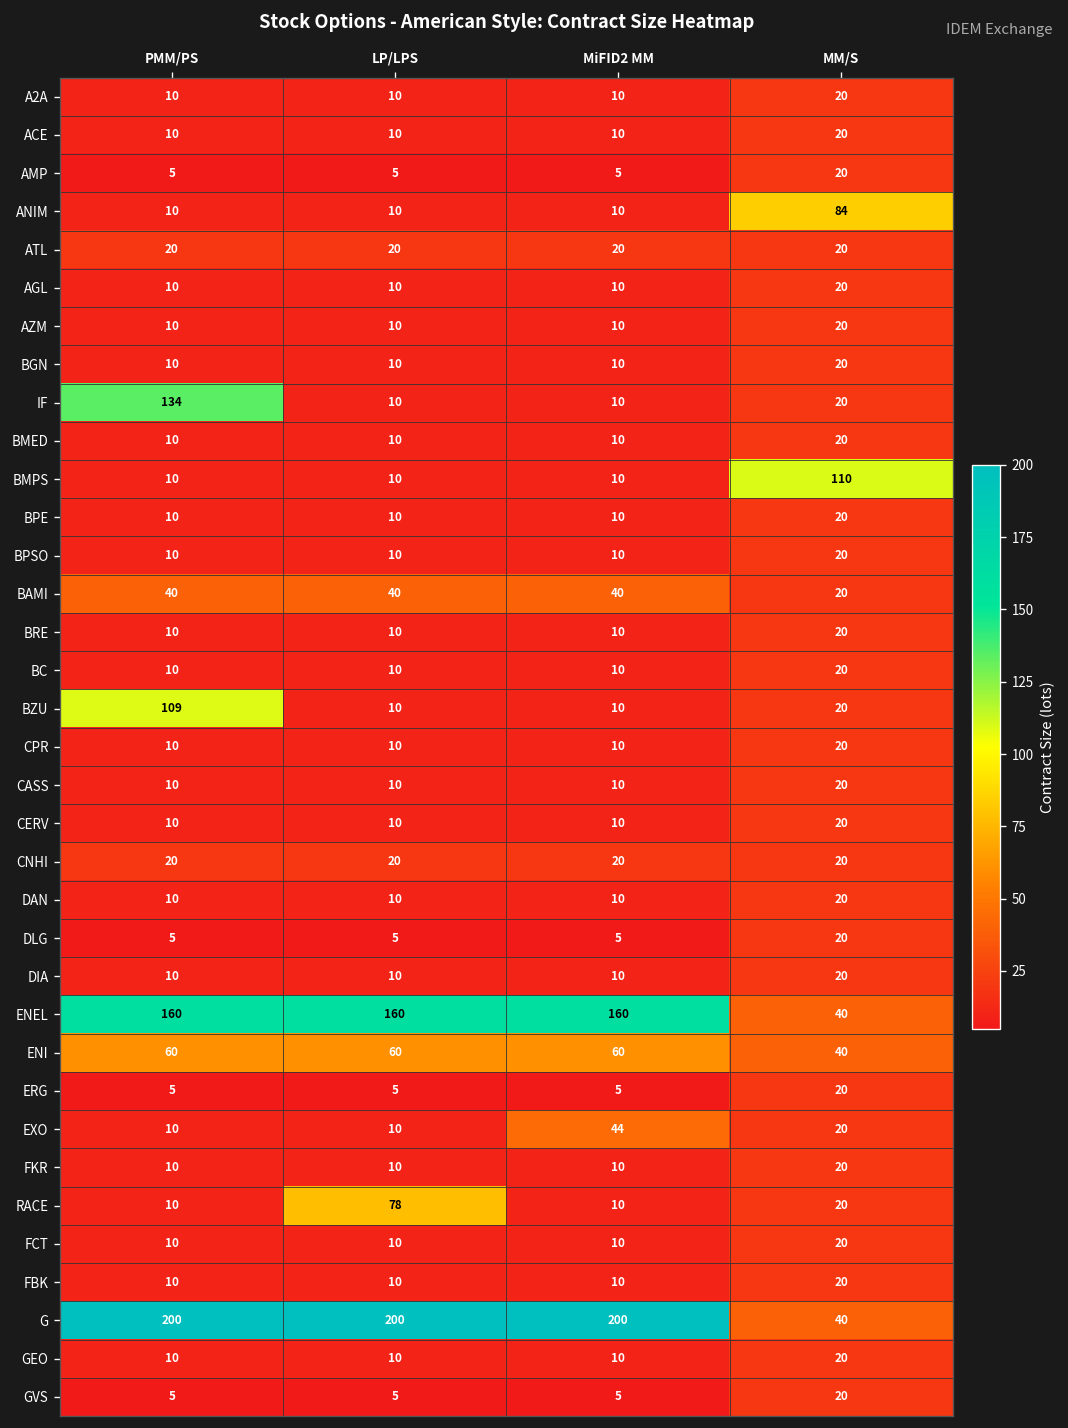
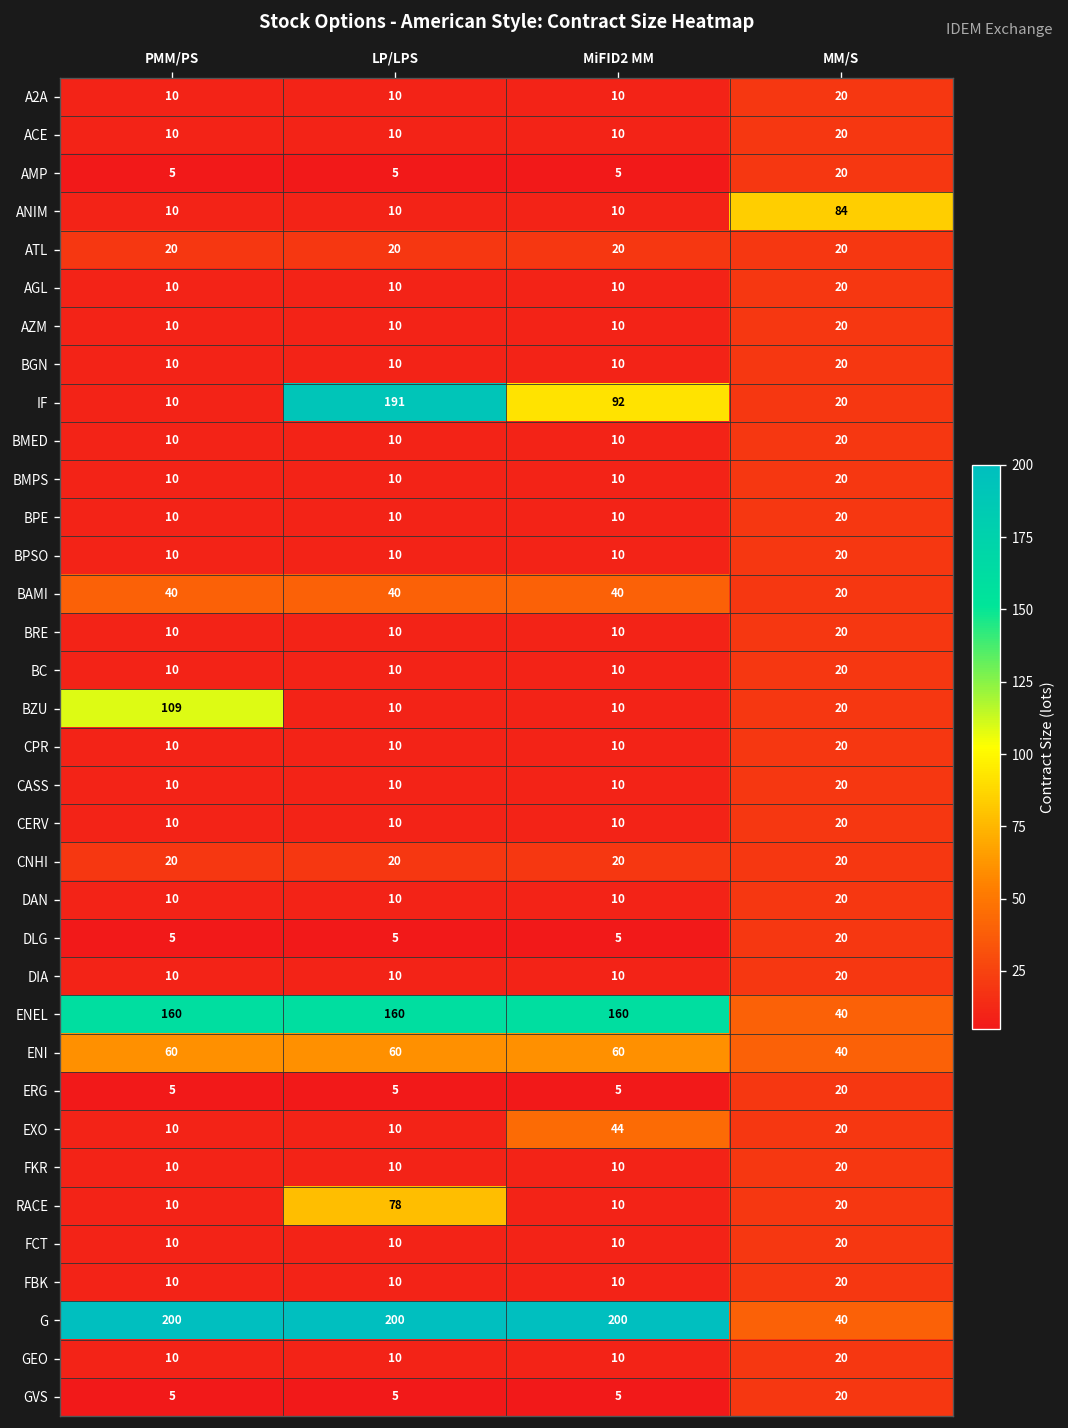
  {
    "A2A": {
      "PMM/PS": 10,
      "LP/LPS": 10,
      "MiFID2 MM": 10,
      "MM/S": 20
    },
    "ACE": {
      "PMM/PS": 10,
      "LP/LPS": 10,
      "MiFID2 MM": 10,
      "MM/S": 20
    },
    "AMP": {
      "PMM/PS": 5,
      "LP/LPS": 5,
      "MiFID2 MM": 5,
      "MM/S": 20
    },
    "ANIM": {
      "PMM/PS": 10,
      "LP/LPS": 10,
      "MiFID2 MM": 10,
      "MM/S": 84
    },
    "ATL": {
      "PMM/PS": 20,
      "LP/LPS": 20,
      "MiFID2 MM": 20,
      "MM/S": 20
    },
    "AGL": {
      "PMM/PS": 10,
      "LP/LPS": 10,
      "MiFID2 MM": 10,
      "MM/S": 20
    },
    "AZM": {
      "PMM/PS": 10,
      "LP/LPS": 10,
      "MiFID2 MM": 10,
      "MM/S": 20
    },
    "BGN": {
      "PMM/PS": 10,
      "LP/LPS": 10,
      "MiFID2 MM": 10,
      "MM/S": 20
    },
    "IF": {
-     "PMM/PS": 134,
-     "LP/LPS": 10,
-     "MiFID2 MM": 10,
+     "PMM/PS": 10,
+     "LP/LPS": 191,
+     "MiFID2 MM": 92,
      "MM/S": 20
    },
    "BMED": {
      "PMM/PS": 10,
      "LP/LPS": 10,
      "MiFID2 MM": 10,
      "MM/S": 20
    },
    "BMPS": {
      "PMM/PS": 10,
      "LP/LPS": 10,
      "MiFID2 MM": 10,
-     "MM/S": 110
+     "MM/S": 20
    },
    "BPE": {
      "PMM/PS": 10,
      "LP/LPS": 10,
      "MiFID2 MM": 10,
      "MM/S": 20
    },
    "BPSO": {
      "PMM/PS": 10,
      "LP/LPS": 10,
      "MiFID2 MM": 10,
      "MM/S": 20
    },
    "BAMI": {
      "PMM/PS": 40,
      "LP/LPS": 40,
      "MiFID2 MM": 40,
      "MM/S": 20
    },
    "BRE": {
      "PMM/PS": 10,
      "LP/LPS": 10,
      "MiFID2 MM": 10,
      "MM/S": 20
    },
    "BC": {
      "PMM/PS": 10,
      "LP/LPS": 10,
      "MiFID2 MM": 10,
      "MM/S": 20
    },
    "BZU": {
      "PMM/PS": 109,
      "LP/LPS": 10,
      "MiFID2 MM": 10,
      "MM/S": 20
    },
    "CPR": {
      "PMM/PS": 10,
      "LP/LPS": 10,
      "MiFID2 MM": 10,
      "MM/S": 20
    },
    "CASS": {
      "PMM/PS": 10,
      "LP/LPS": 10,
      "MiFID2 MM": 10,
      "MM/S": 20
    },
    "CERV": {
      "PMM/PS": 10,
      "LP/LPS": 10,
      "MiFID2 MM": 10,
      "MM/S": 20
    },
    "CNHI": {
      "PMM/PS": 20,
      "LP/LPS": 20,
      "MiFID2 MM": 20,
      "MM/S": 20
    },
    "DAN": {
      "PMM/PS": 10,
      "LP/LPS": 10,
      "MiFID2 MM": 10,
      "MM/S": 20
    },
    "DLG": {
      "PMM/PS": 5,
      "LP/LPS": 5,
      "MiFID2 MM": 5,
      "MM/S": 20
    },
    "DIA": {
      "PMM/PS": 10,
      "LP/LPS": 10,
      "MiFID2 MM": 10,
      "MM/S": 20
    },
    "ENEL": {
      "PMM/PS": 160,
      "LP/LPS": 160,
      "MiFID2 MM": 160,
      "MM/S": 40
    },
    "ENI": {
      "PMM/PS": 60,
      "LP/LPS": 60,
      "MiFID2 MM": 60,
      "MM/S": 40
    },
    "ERG": {
      "PMM/PS": 5,
      "LP/LPS": 5,
      "MiFID2 MM": 5,
      "MM/S": 20
    },
    "EXO": {
      "PMM/PS": 10,
      "LP/LPS": 10,
      "MiFID2 MM": 44,
      "MM/S": 20
    },
    "FKR": {
      "PMM/PS": 10,
      "LP/LPS": 10,
      "MiFID2 MM": 10,
      "MM/S": 20
    },
    "RACE": {
      "PMM/PS": 10,
      "LP/LPS": 78,
      "MiFID2 MM": 10,
      "MM/S": 20
    },
    "FCT": {
      "PMM/PS": 10,
      "LP/LPS": 10,
      "MiFID2 MM": 10,
      "MM/S": 20
    },
    "FBK": {
      "PMM/PS": 10,
      "LP/LPS": 10,
      "MiFID2 MM": 10,
      "MM/S": 20
    },
    "G": {
      "PMM/PS": 200,
      "LP/LPS": 200,
      "MiFID2 MM": 200,
      "MM/S": 40
    },
    "GEO": {
      "PMM/PS": 10,
      "LP/LPS": 10,
      "MiFID2 MM": 10,
      "MM/S": 20
    },
    "GVS": {
      "PMM/PS": 5,
      "LP/LPS": 5,
      "MiFID2 MM": 5,
      "MM/S": 20
    }
  }
